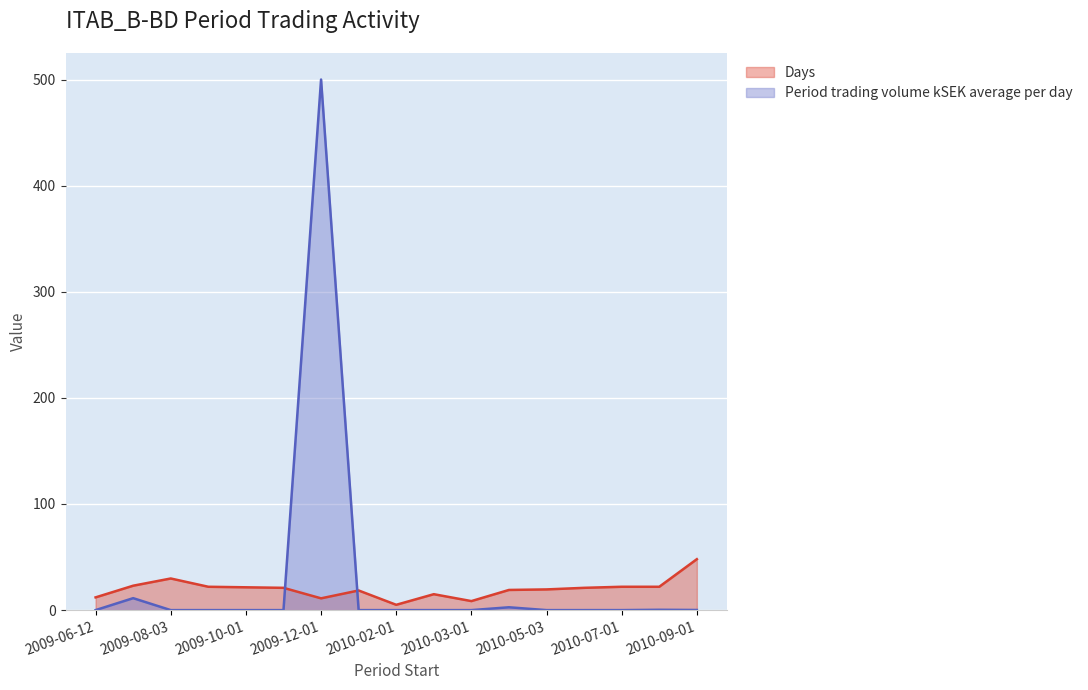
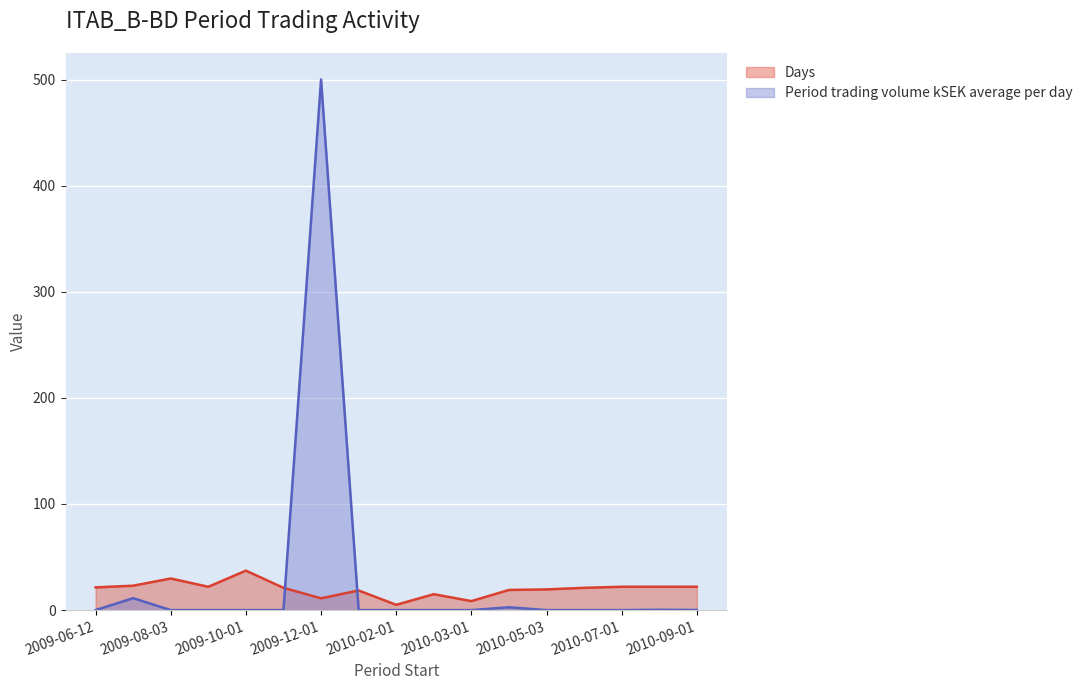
  {
    "Days": {
-     "2009-06-12": 12,
+     "2009-06-12": 21,
      "2009-08-03": 30,
-     "2009-10-01": 22,
+     "2009-10-01": 37,
      "2009-12-01": 11,
      "2010-02-01": 5,
      "2010-03-01": 9,
      "2010-05-03": 20,
      "2010-07-01": 22,
-     "2010-09-01": 48
+     "2010-09-01": 22
    },
    "Period trading volume kSEK average per day": {
      "2009-06-12": 0,
      "2009-08-03": 0,
      "2009-10-01": 0,
      "2009-12-01": 500,
      "2010-02-01": 0,
      "2010-03-01": 0,
      "2010-05-03": 0,
      "2010-07-01": 0,
      "2010-09-01": 0
    }
  }
